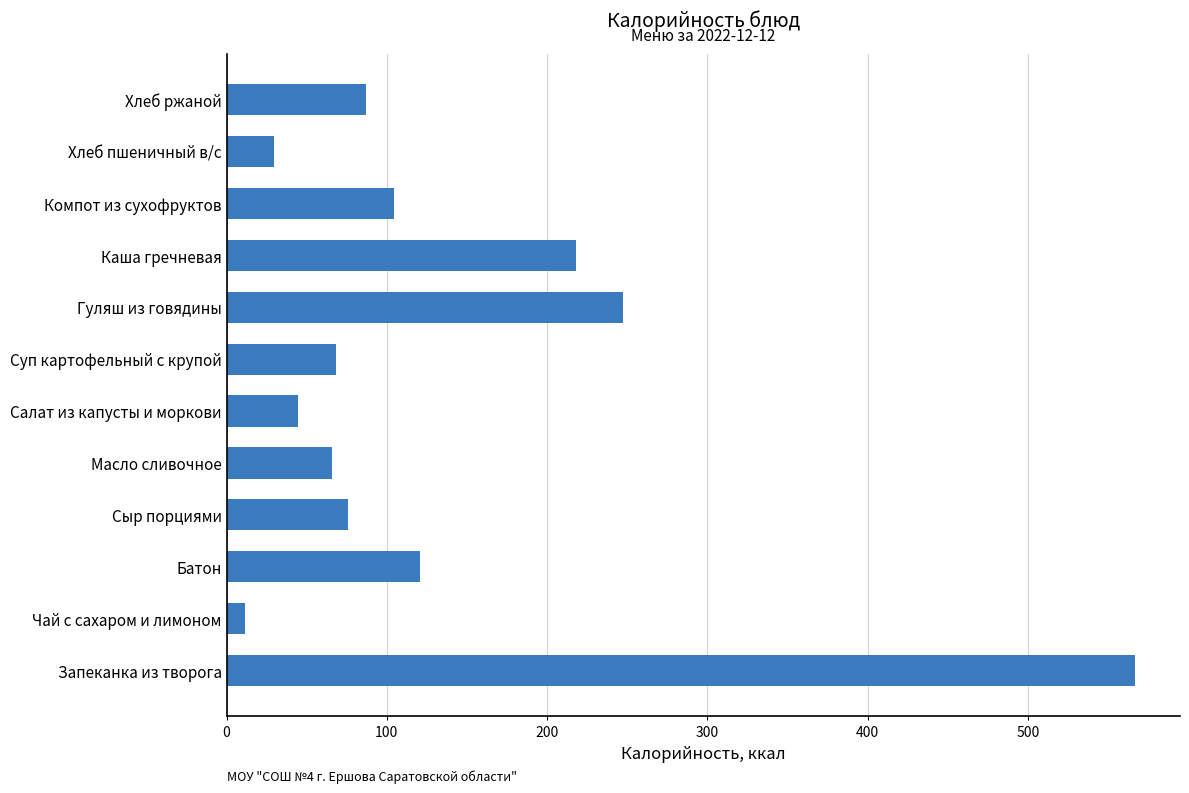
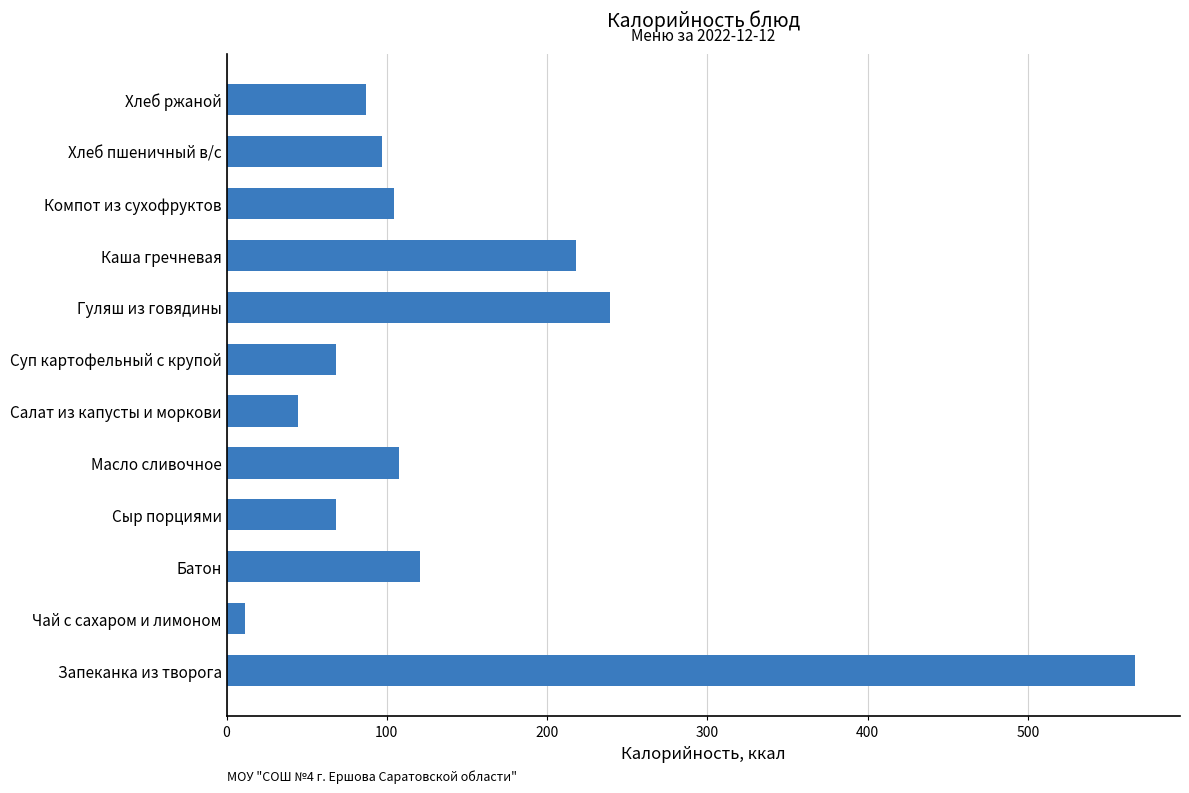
  {
    "Хлеб ржаной": 87,
-   "Хлеб пшеничный в/с": 30,
+   "Хлеб пшеничный в/с": 97,
    "Компот из сухофруктов": 104,
    "Каша гречневая": 218,
-   "Гуляш из говядины": 248,
+   "Гуляш из говядины": 239,
    "Суп картофельный с крупой": 68,
    "Салат из капусты и моркови": 45,
-   "Масло сливочное": 66,
-   "Сыр порциями": 76,
+   "Масло сливочное": 108,
+   "Сыр порциями": 69,
    "Батон": 121,
    "Чай с сахаром и лимоном": 12,
    "Запеканка из творога": 567
  }
